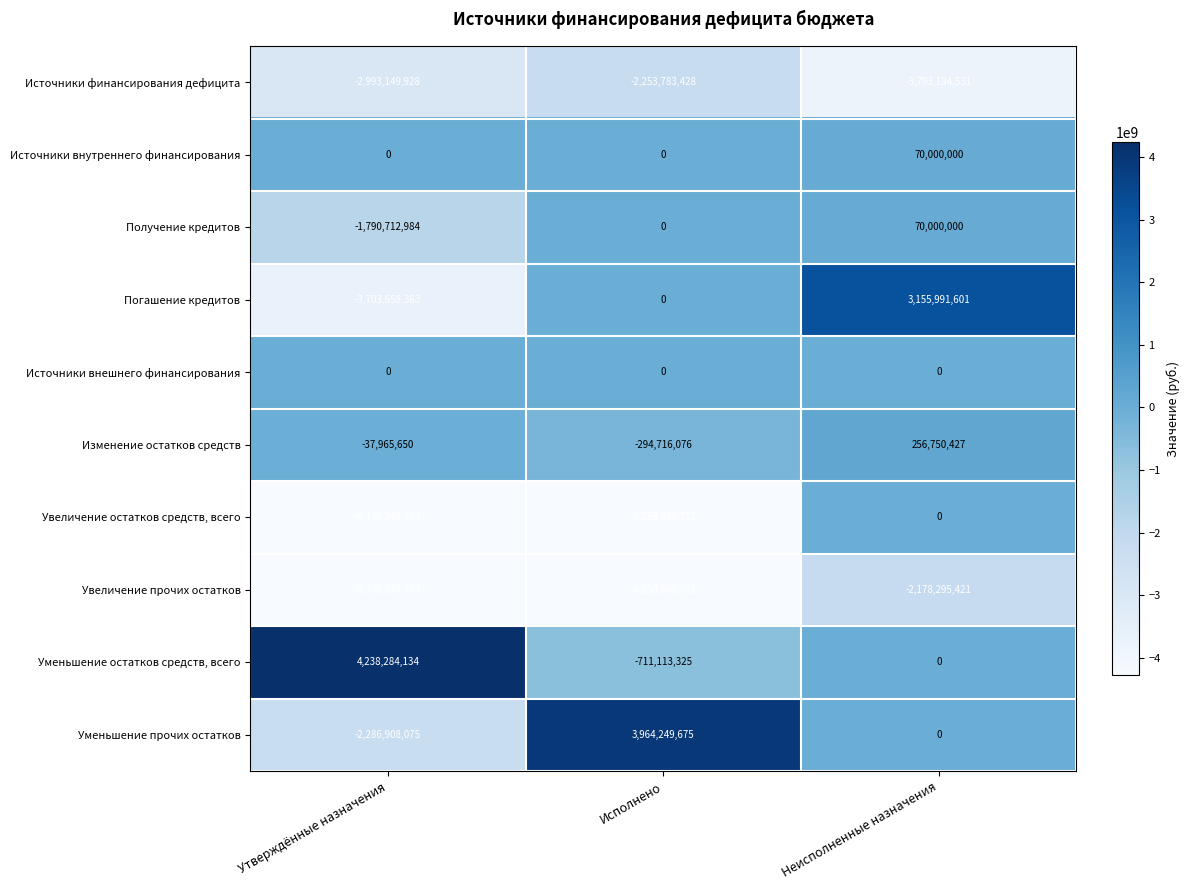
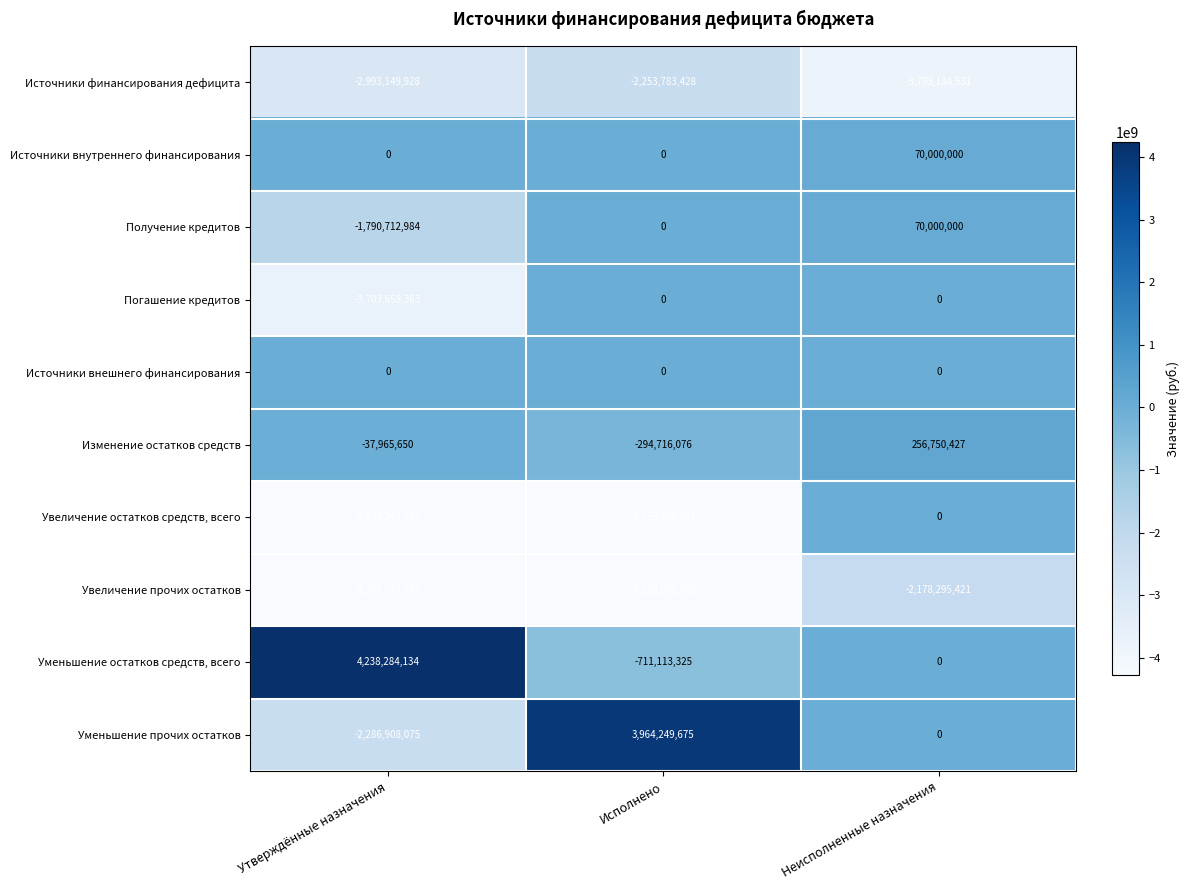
  {
    "Источники финансирования дефицита": {
      "Исполнено": "-2,253,783,428"
    },
    "Источники внутреннего финансирования": {
      "Утверждённые назначения": "0",
      "Исполнено": "0",
      "Неисполненные назначения": "70,000,000"
    },
    "Получение кредитов": {
      "Утверждённые назначения": "-1,790,712,984",
      "Исполнено": "0",
      "Неисполненные назначения": "70,000,000"
    },
    "Погашение кредитов": {
      "Исполнено": "0",
-     "Неисполненные назначения": "3,155,991,601"
+     "Неисполненные назначения": "0"
    },
    "Источники внешнего финансирования": {
      "Утверждённые назначения": "0",
      "Исполнено": "0",
      "Неисполненные назначения": "0"
    },
    "Изменение остатков средств": {
      "Утверждённые назначения": "-37,965,650",
      "Исполнено": "-294,716,076",
      "Неисполненные назначения": "256,750,427"
    },
    "Увеличение остатков средств, всего": {
      "Неисполненные назначения": "0"
    },
    "Увеличение прочих остатков": {
      "Неисполненные назначения": "-2,178,295,421"
    },
    "Уменьшение остатков средств, всего": {
      "Утверждённые назначения": "4,238,284,134",
      "Исполнено": "-711,113,325",
      "Неисполненные назначения": "0"
    },
    "Уменьшение прочих остатков": {
      "Утверждённые назначения": "-2,286,908,075",
      "Исполнено": "3,964,249,675",
      "Неисполненные назначения": "0"
    }
  }
